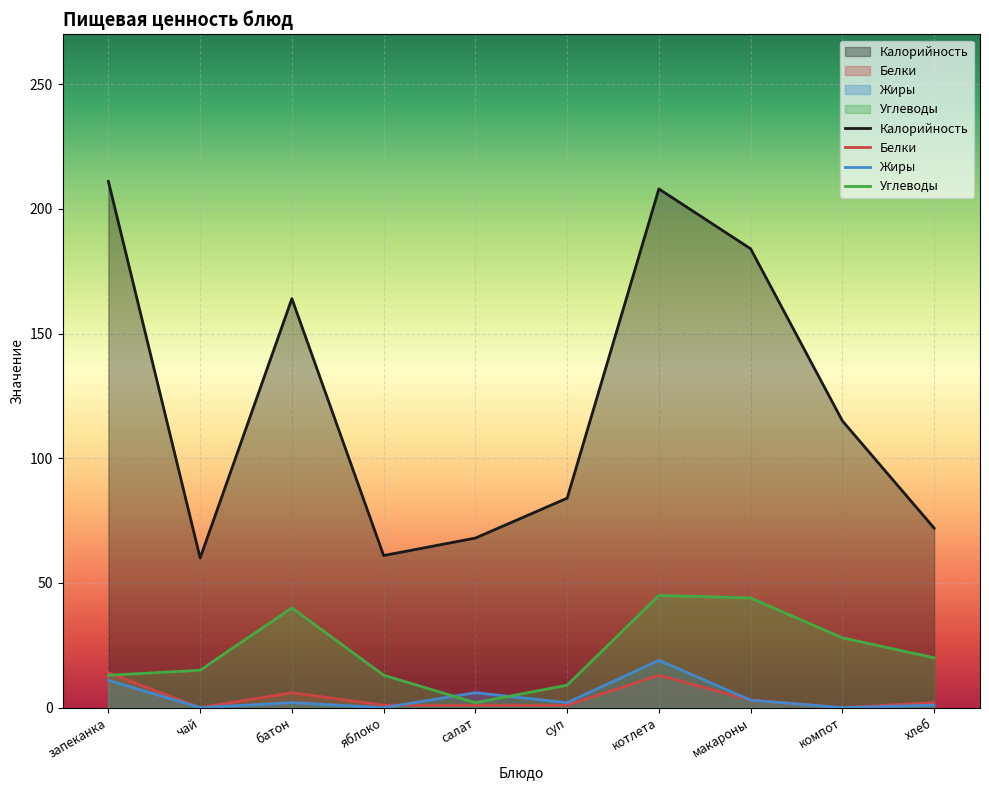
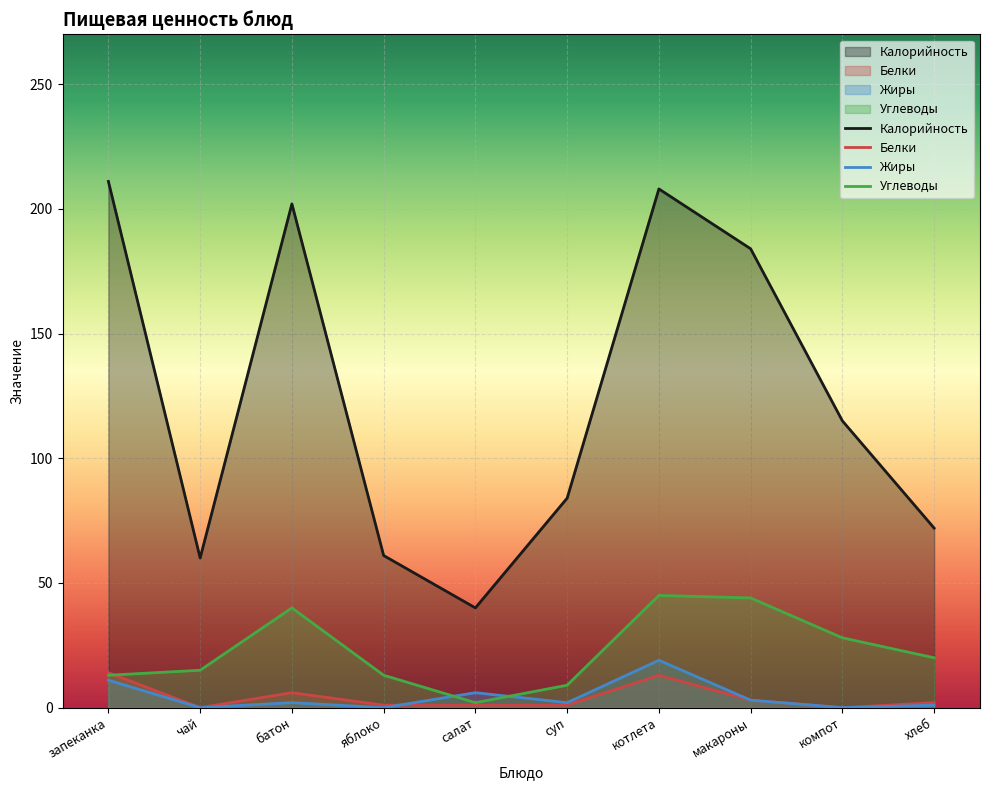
  {
    "Калорийность": {
      "запеканка": 211,
      "чай": 60,
-     "батон": 164,
+     "батон": 202,
      "яблоко": 61,
-     "салат": 68,
+     "салат": 40,
      "суп": 84,
      "котлета": 208,
      "макароны": 184,
      "компот": 115,
      "хлеб": 72
    },
    "Белки": {
      "батон": 6,
      "котлета": 13
    },
    "Жиры": {
      "запеканка": 11,
      "батон": 2,
      "салат": 6,
      "котлета": 19
    },
    "Углеводы": {
      "чай": 15,
      "батон": 40,
      "яблоко": 13,
      "суп": 9,
      "котлета": 45,
      "макароны": 44,
      "компот": 28,
      "хлеб": 20
    }
  }
